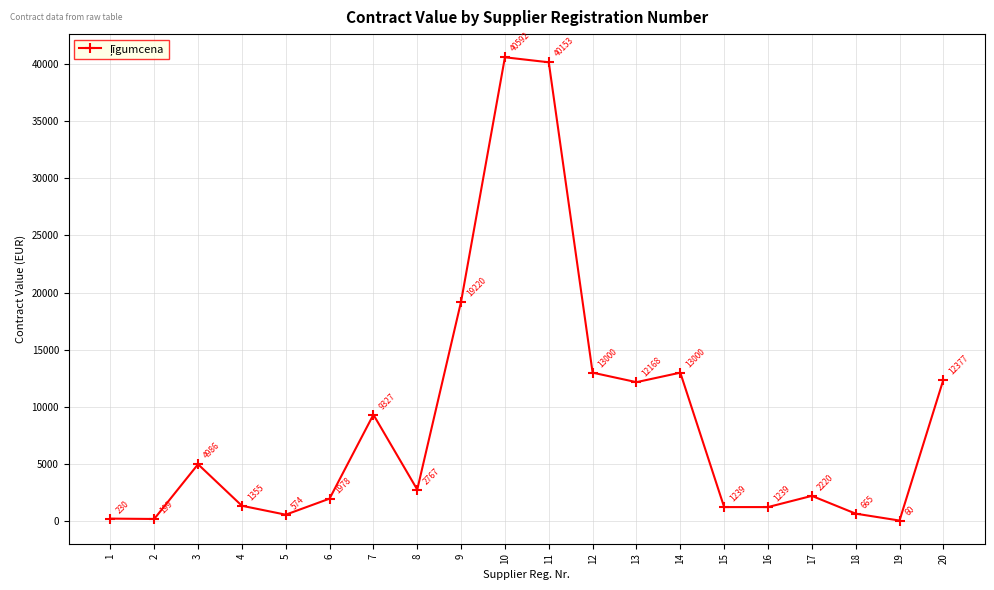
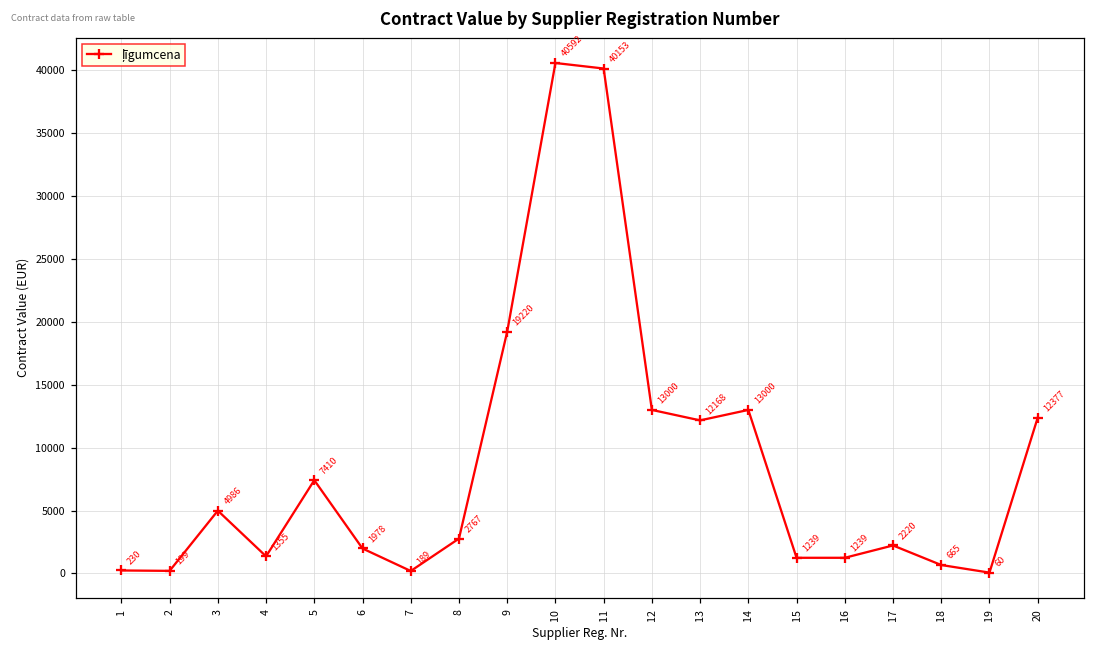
  {
    "1": 230,
    "2": 199,
    "3": 4986,
    "4": 1355,
-   "5": 574,
+   "5": 7410,
    "6": 1978,
-   "7": 9327,
+   "7": 189,
    "8": 2767,
    "9": 19220,
    "10": 40592,
    "11": 40153,
    "12": 13000,
    "13": 12168,
    "14": 13000,
    "15": 1239,
    "16": 1239,
    "17": 2220,
    "18": 665,
    "19": 60,
    "20": 12377
  }
